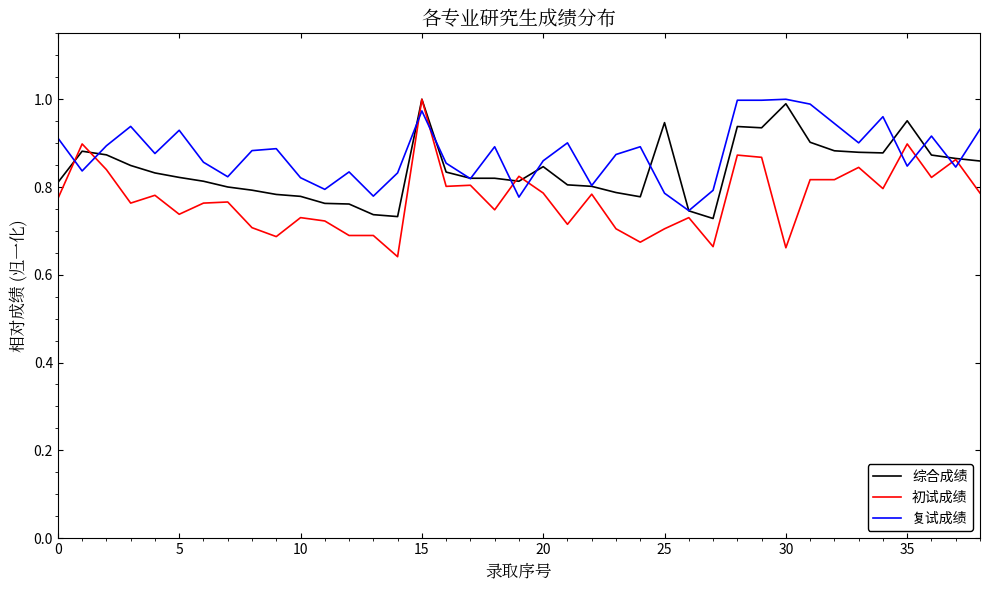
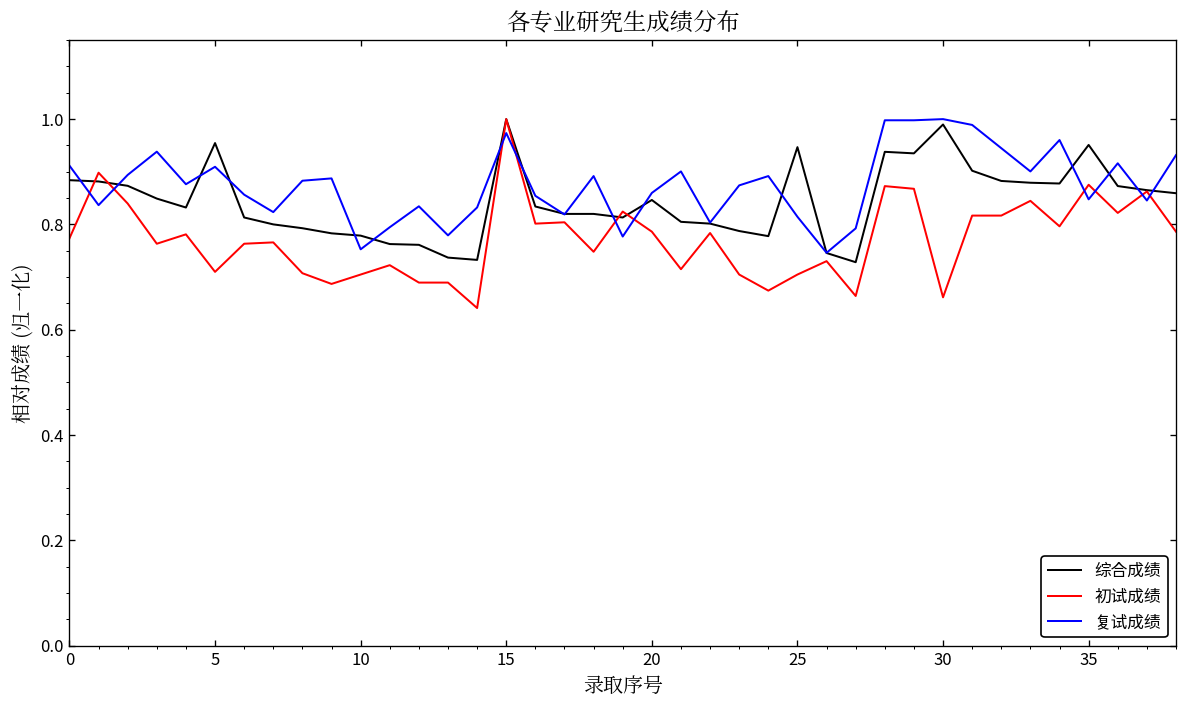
  {
    "综合成绩": {
-     "0": 0.81,
-     "5": 0.82,
+     "0": 0.88,
+     "5": 0.95,
      "10": 0.78,
      "20": 0.85,
      "25": 0.95,
      "30": 0.99,
      "35": 0.95
    },
    "初试成绩": {
      "0": 0.77,
-     "5": 0.74,
-     "10": 0.73,
+     "5": 0.71,
+     "10": 0.70,
      "20": 0.79,
      "25": 0.70,
      "30": 0.66,
-     "35": 0.90
+     "35": 0.88
    },
    "复试成绩": {
      "0": 0.91,
-     "5": 0.93,
-     "10": 0.82,
+     "5": 0.91,
+     "10": 0.75,
      "15": 0.97,
      "20": 0.86,
-     "25": 0.79,
+     "25": 0.81,
      "30": 1.00,
      "35": 0.85
    }
  }
